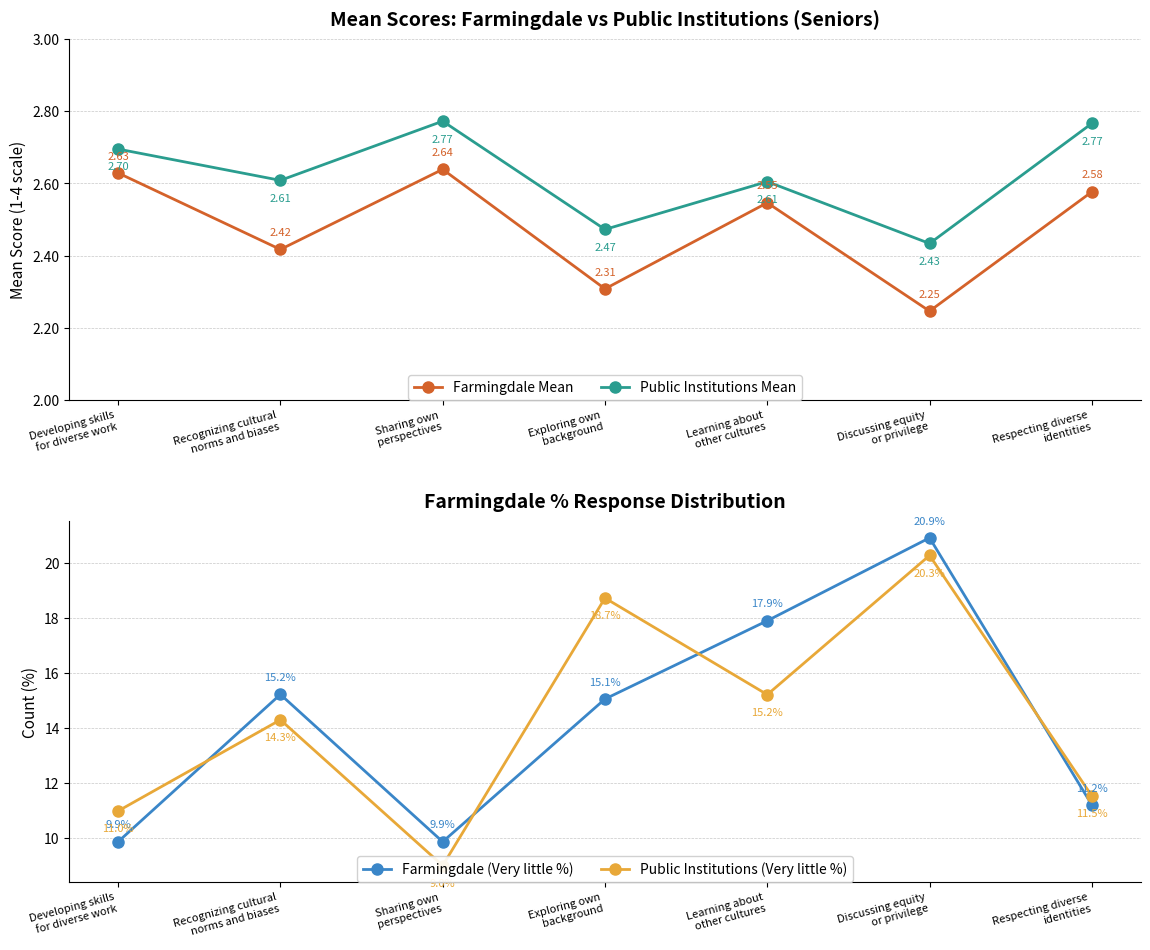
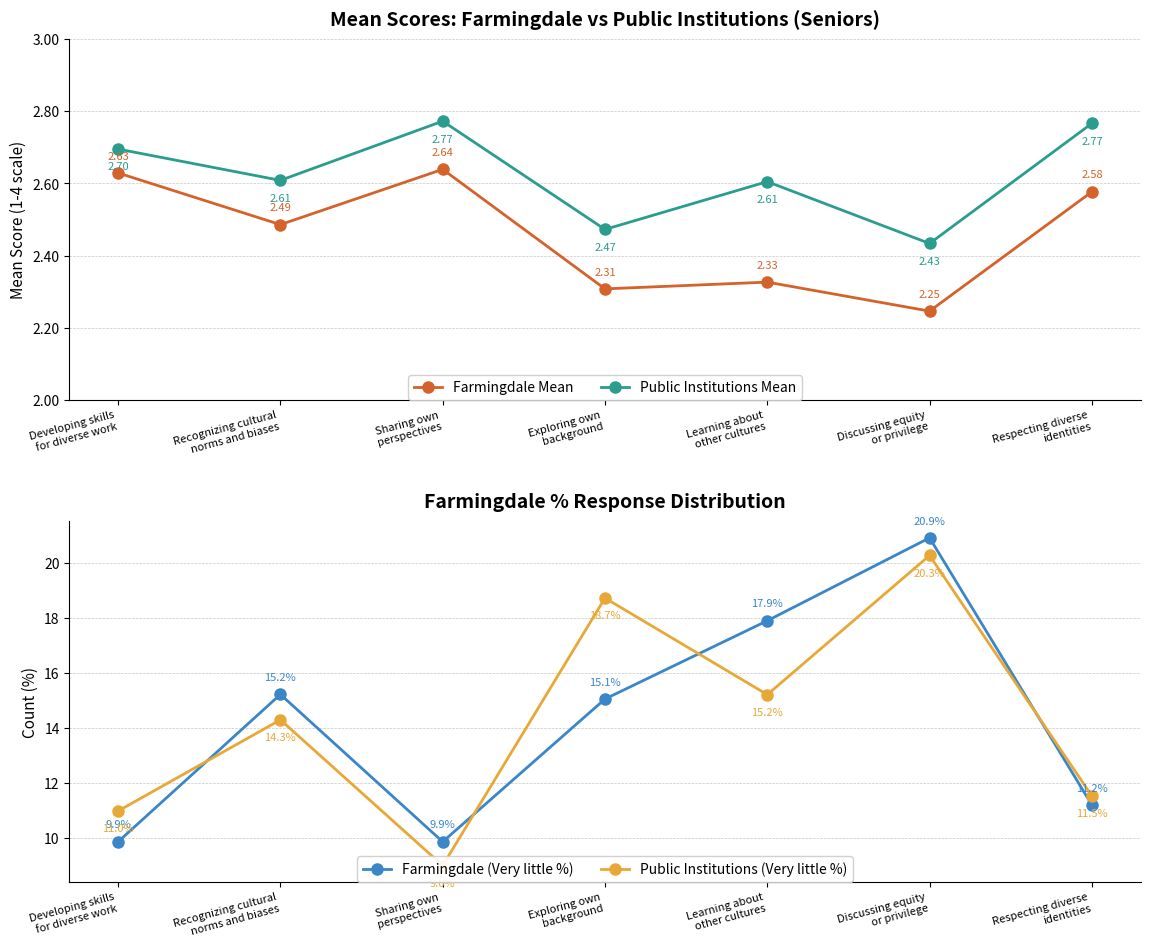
  {
    "Mean Scores: Farmingdale vs Public Institutions (Seniors)": {
      "Farmingdale Mean": {
-       "Recognizing cultural norms and biases": "2.42",
+       "Recognizing cultural norms and biases": "2.49",
        "Sharing own perspectives": "2.64",
        "Exploring own background": "2.31",
-       "Learning about other cultures": "2.55",
+       "Learning about other cultures": "2.33",
        "Discussing equity or privilege": "2.25",
        "Respecting diverse identities": "2.58"
      },
      "Public Institutions Mean": {
        "Recognizing cultural norms and biases": "2.61",
        "Sharing own perspectives": "2.77",
        "Exploring own background": "2.47",
        "Discussing equity or privilege": "2.43",
        "Respecting diverse identities": "2.77"
      }
    },
    "Farmingdale % Response Distribution": {
      "Farmingdale (Very little %)": {
        "Recognizing cultural norms and biases": "15.2%",
        "Sharing own perspectives": "9.9%",
        "Exploring own background": "15.1%",
        "Learning about other cultures": "17.9%",
        "Discussing equity or privilege": "20.9%",
        "Respecting diverse identities": "11.2%"
      },
      "Public Institutions (Very little %)": {
        "Recognizing cultural norms and biases": "14.3%",
        "Exploring own background": "18.7%",
        "Learning about other cultures": "15.2%",
        "Discussing equity or privilege": "20.3%",
        "Respecting diverse identities": "11.5%"
      }
    }
  }
